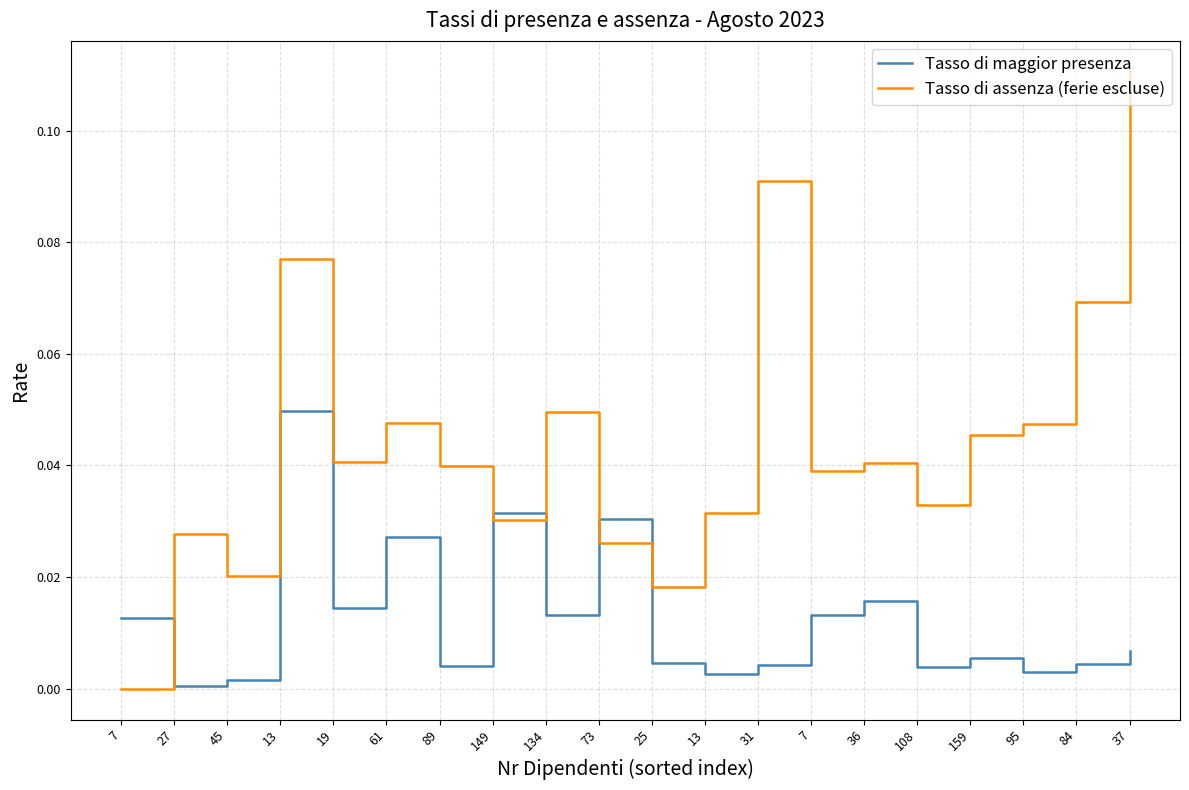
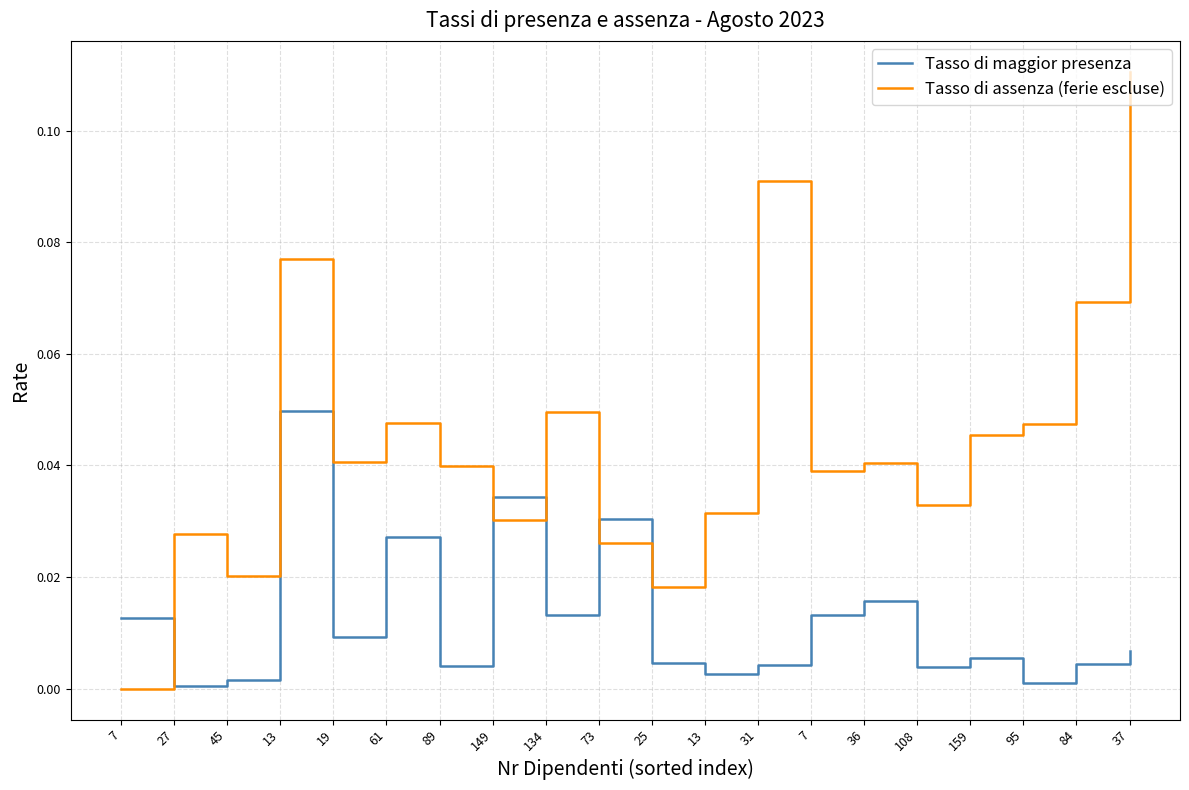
  {
    "Tasso di maggior presenza": {
      "27": 0.001,
      "45": 0.002,
-     "19": 0.014,
+     "19": 0.009,
      "61": 0.027,
      "89": 0.004,
-     "149": 0.032,
+     "149": 0.034,
      "134": 0.013,
      "73": 0.030,
      "25": 0.005,
      "31": 0.004,
      "36": 0.016,
      "108": 0.004,
      "159": 0.006,
-     "95": 0.003,
+     "95": 0.001,
      "84": 0.004,
      "37": 0.007
    },
    "Tasso di assenza (ferie escluse)": {
      "27": 0.028,
      "45": 0.020,
      "19": 0.041,
      "61": 0.048,
      "89": 0.040,
      "149": 0.030,
      "134": 0.050,
      "73": 0.026,
      "25": 0.018,
      "31": 0.091,
      "36": 0.040,
      "108": 0.033,
      "159": 0.045,
      "95": 0.047,
      "84": 0.069
    }
  }
